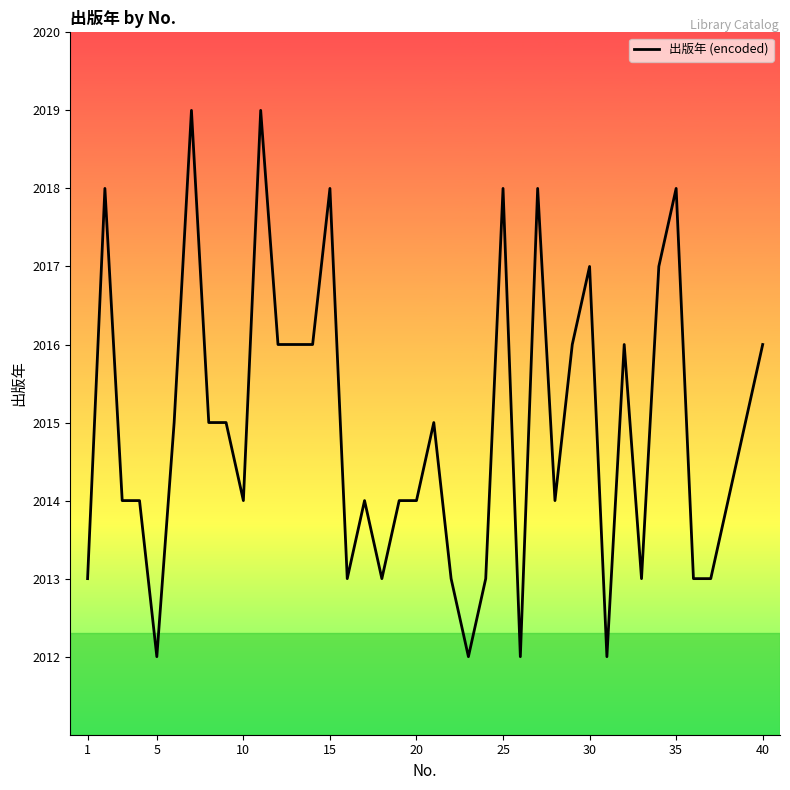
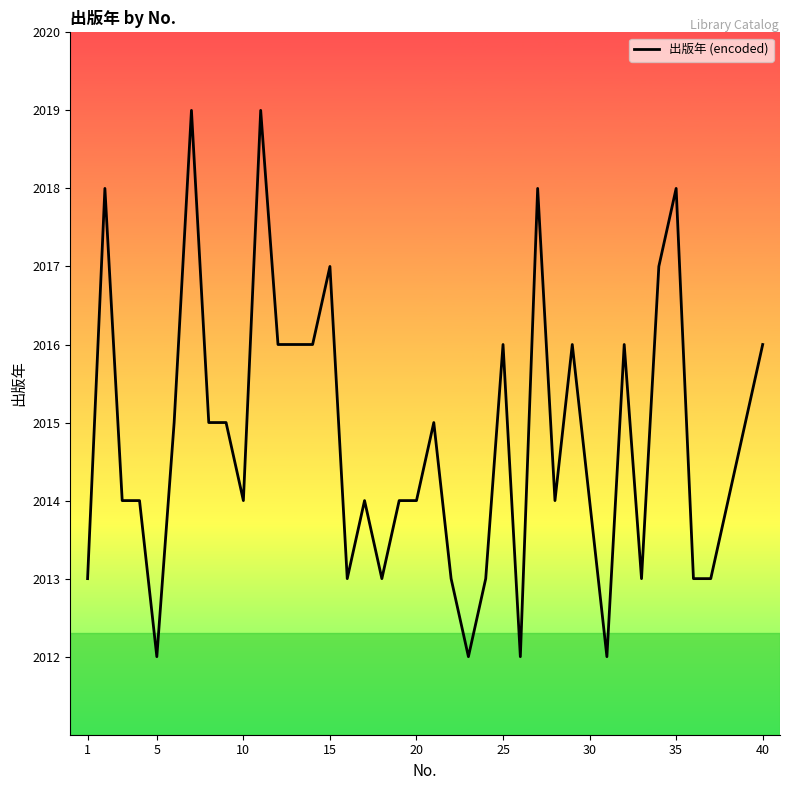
  {
    "1": 2013,
    "10": 2014,
-   "15": 2018,
+   "15": 2017,
    "20": 2014,
-   "25": 2018,
-   "30": 2017,
+   "25": 2016,
+   "30": 2014,
    "35": 2018,
    "40": 2016
  }
